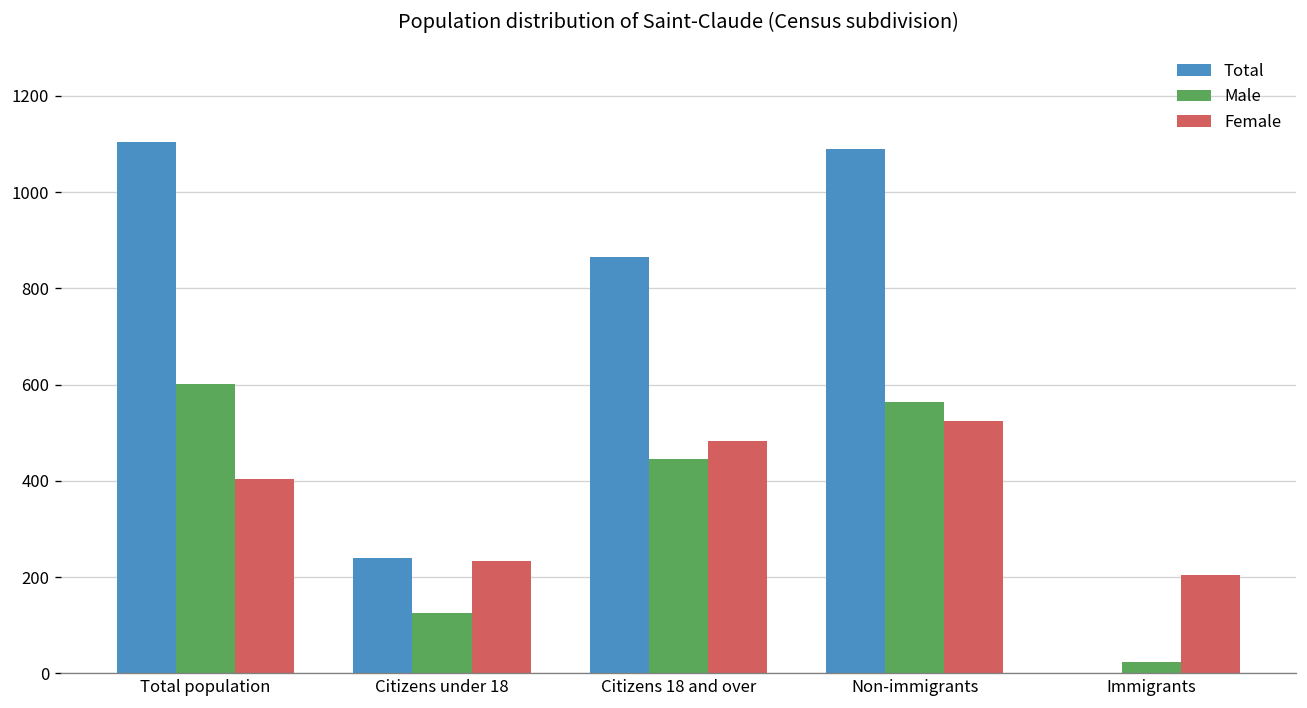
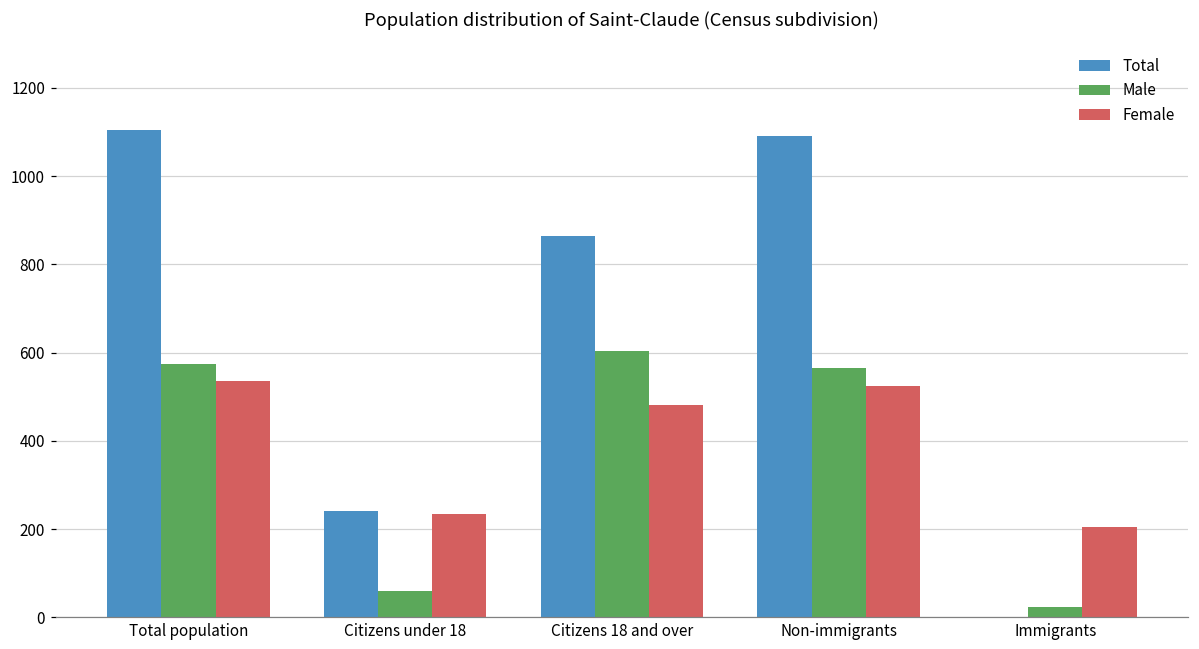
  {
    "Total": {
      "Total population": 1110,
      "Citizens under 18": 240,
      "Citizens 18 and over": 870,
      "Non-immigrants": 1090,
      "Immigrants": 0
    },
    "Male": {
-     "Total population": 600,
-     "Citizens under 18": 130,
-     "Citizens 18 and over": 450,
+     "Total population": 580,
+     "Citizens under 18": 60,
+     "Citizens 18 and over": 600,
      "Non-immigrants": 570,
      "Immigrants": 20
    },
    "Female": {
-     "Total population": 400,
+     "Total population": 540,
      "Citizens under 18": 230,
      "Citizens 18 and over": 480,
      "Non-immigrants": 530,
      "Immigrants": 210
    }
  }
